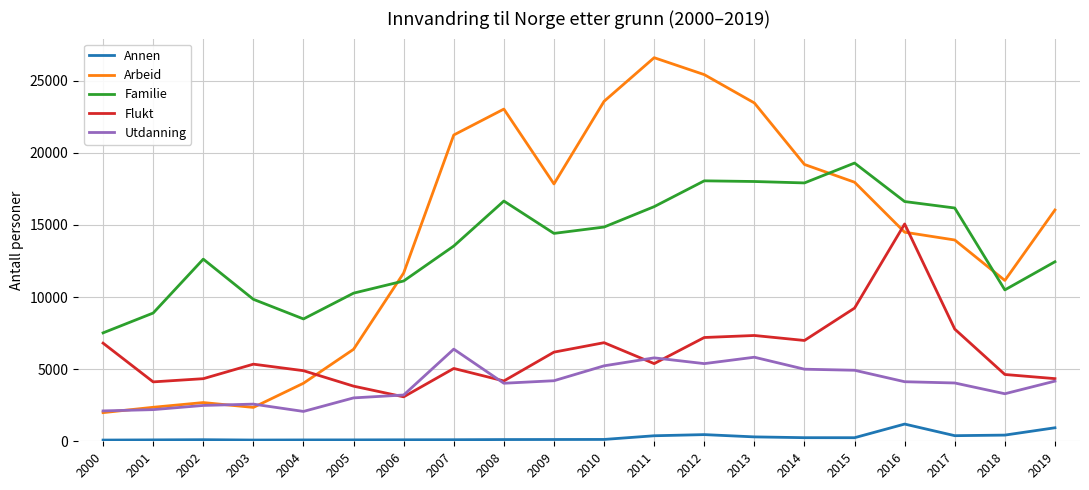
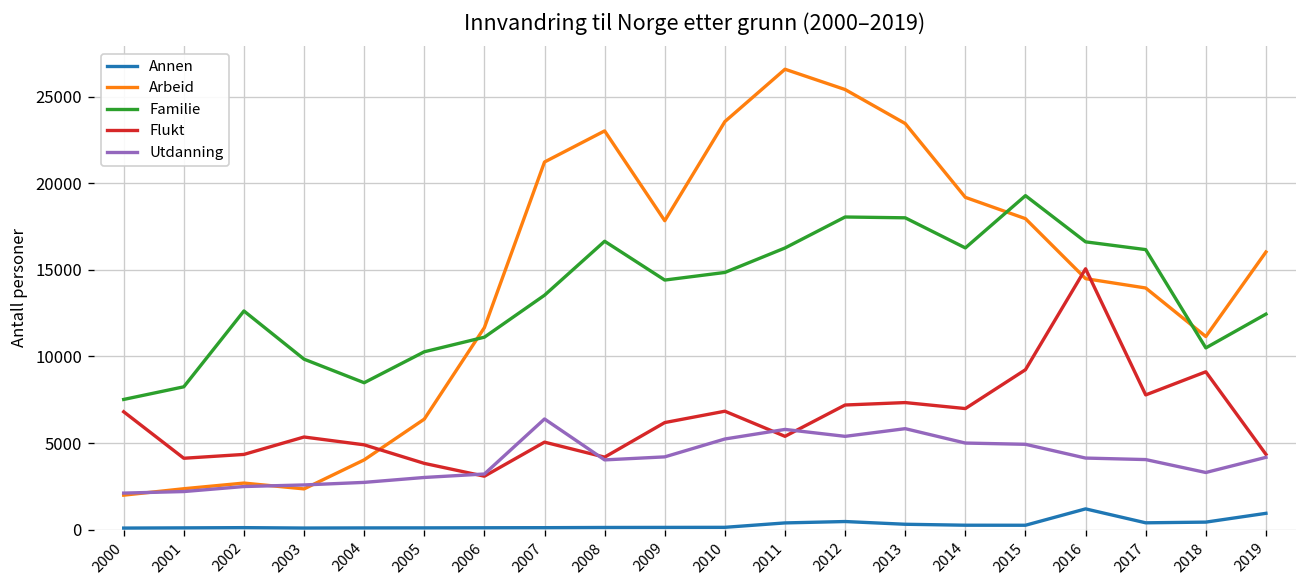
  {
    "Annen": {
      "2000": 100,
      "2001": 100,
      "2002": 100,
      "2003": 100,
      "2004": 100,
      "2005": 100,
      "2006": 100,
      "2007": 100,
      "2008": 100,
      "2009": 100,
      "2010": 100,
      "2011": 400,
      "2012": 500,
      "2013": 300,
      "2014": 300,
      "2015": 200,
      "2016": 1200,
      "2017": 400,
      "2018": 400,
      "2019": 900
    },
    "Arbeid": {
      "2002": 2700,
      "2003": 2300,
      "2004": 4000,
      "2005": 6400,
      "2006": 11700,
      "2007": 21200,
      "2008": 23000,
      "2009": 17800,
      "2010": 23600,
      "2011": 26600,
      "2012": 25400,
      "2013": 23500,
      "2014": 19200,
      "2015": 18000,
      "2016": 14500,
      "2017": 14000,
      "2018": 11200,
      "2019": 16000
    },
    "Familie": {
      "2000": 7500,
-     "2001": 8900,
+     "2001": 8200,
      "2002": 12600,
      "2003": 9800,
      "2004": 8500,
      "2005": 10300,
      "2006": 11100,
      "2007": 13500,
      "2008": 16700,
      "2009": 14400,
      "2010": 14900,
      "2011": 16300,
      "2012": 18100,
      "2013": 18000,
-     "2014": 17900,
+     "2014": 16300,
      "2015": 19300,
      "2016": 16600,
      "2017": 16200,
      "2018": 10500,
      "2019": 12400
    },
    "Flukt": {
      "2000": 6800,
      "2001": 4100,
      "2002": 4300,
      "2003": 5300,
      "2004": 4900,
      "2005": 3800,
      "2007": 5100,
      "2009": 6200,
      "2010": 6800,
      "2011": 5400,
      "2012": 7200,
      "2013": 7300,
      "2014": 7000,
      "2015": 9200,
      "2016": 15100,
      "2017": 7800,
-     "2018": 4600
+     "2018": 9100
    },
    "Utdanning": {
      "2002": 2500,
      "2003": 2600,
-     "2004": 2100,
+     "2004": 2700,
      "2005": 3000,
      "2007": 6400,
      "2009": 4200,
      "2010": 5200,
      "2011": 5800,
      "2012": 5400,
      "2013": 5800,
      "2014": 5000,
      "2015": 4900,
      "2016": 4100,
      "2017": 4000,
      "2018": 3300
    }
  }
